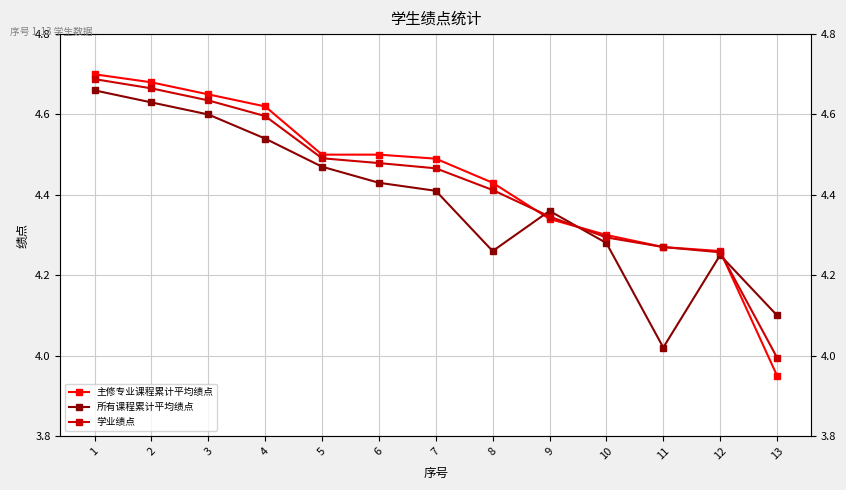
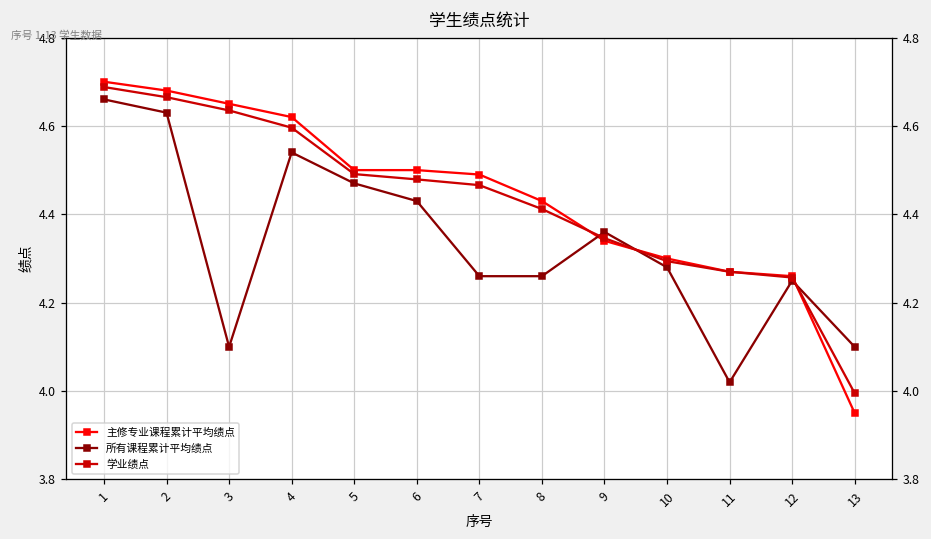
  {
    "所有课程累计平均绩点": {
      "1": 4.66,
      "2": 4.63,
-     "3": 4.6,
+     "3": 4.1,
      "4": 4.54,
      "5": 4.47,
      "6": 4.43,
-     "7": 4.41,
+     "7": 4.26,
      "8": 4.26,
      "9": 4.36,
      "10": 4.28,
      "11": 4.02,
      "12": 4.25,
      "13": 4.10
    }
  }
